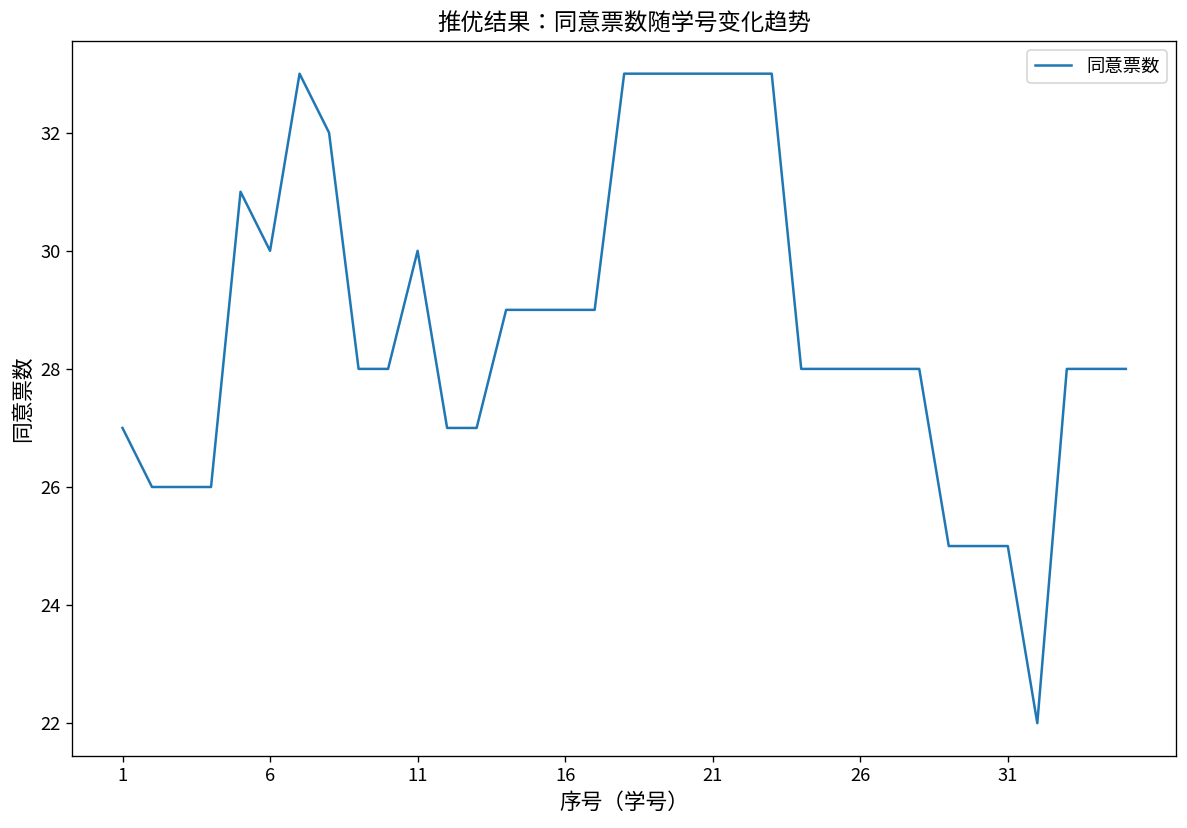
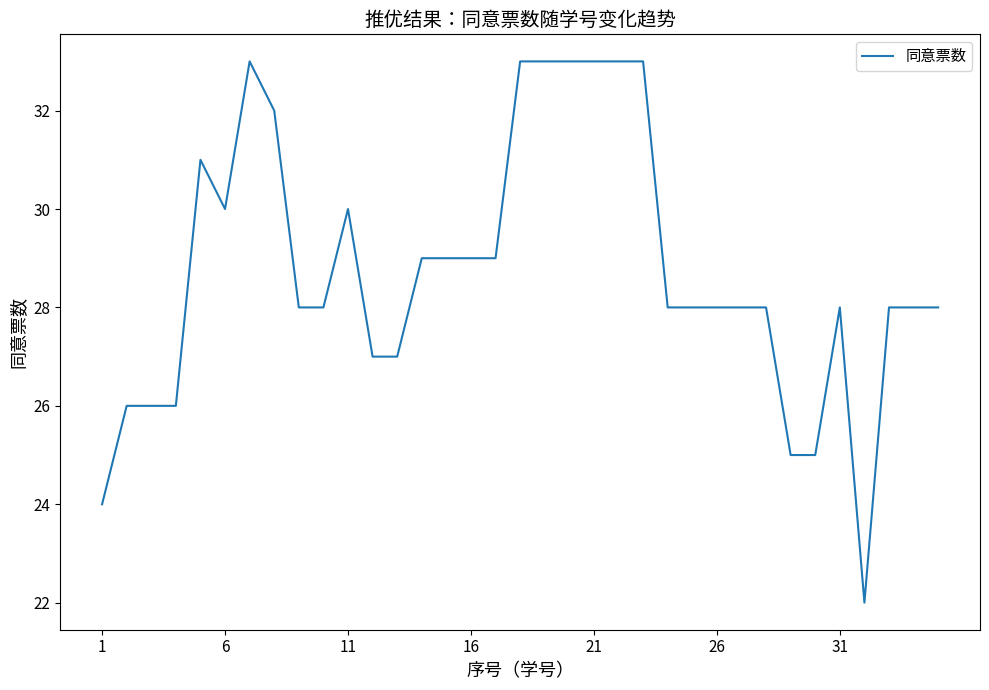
  {
-   "1": 27,
+   "1": 24,
    "6": 30,
    "11": 30,
    "16": 29,
    "21": 33,
    "26": 28,
-   "31": 25
+   "31": 28
  }
